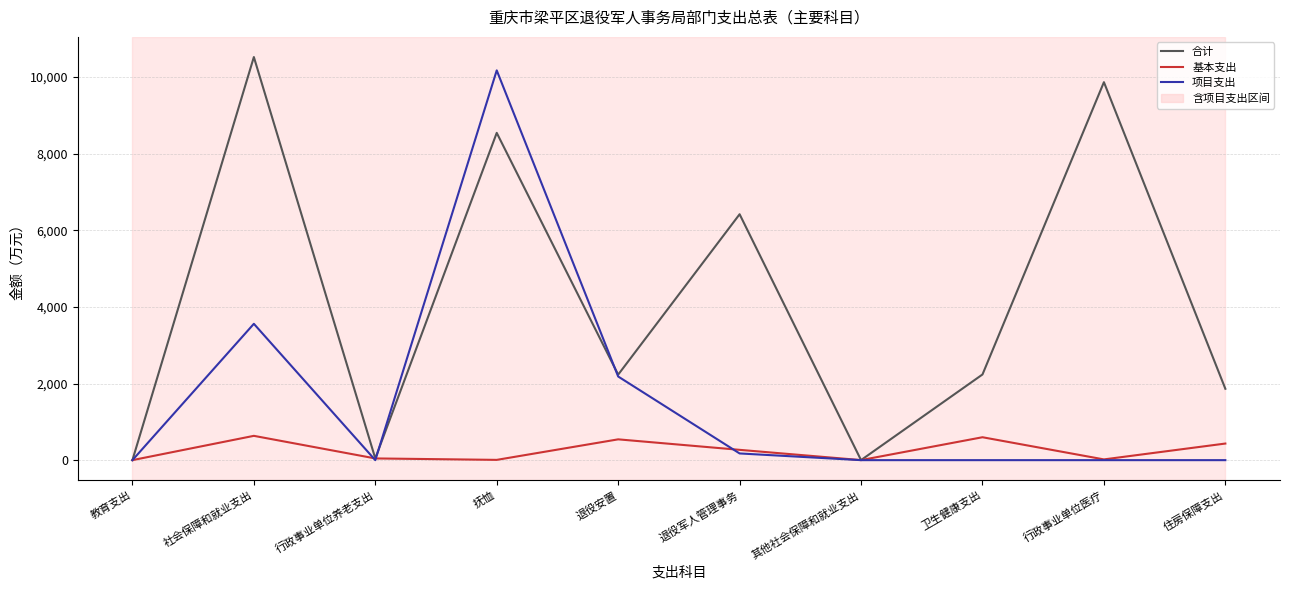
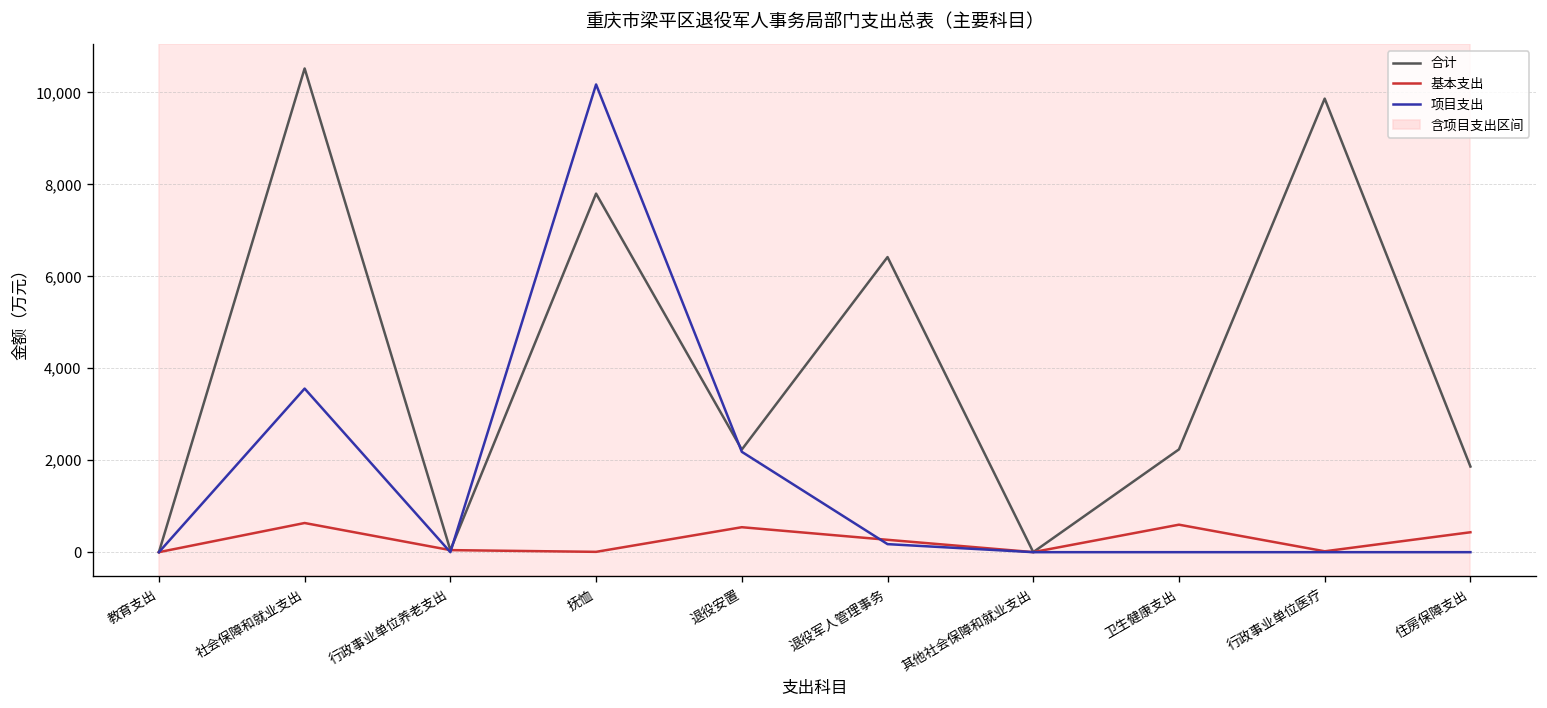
  {
    "合计": {
      "社会保障和就业支出": "10,500",
-     "抚恤": "8,500",
+     "抚恤": "7,800",
      "退役军人管理事务": "6,400",
      "卫生健康支出": "2,200",
      "行政事业单位医疗": "9,900",
      "住房保障支出": "1,900"
    },
    "基本支出": {
      "社会保障和就业支出": "600",
      "抚恤": "0",
      "退役安置": "500",
      "退役军人管理事务": "300",
      "卫生健康支出": "600",
      "住房保障支出": "400"
    },
    "项目支出": {
      "社会保障和就业支出": "3,600",
      "抚恤": "10,200",
      "退役军人管理事务": "200",
      "卫生健康支出": "0",
      "住房保障支出": "0"
    }
  }
